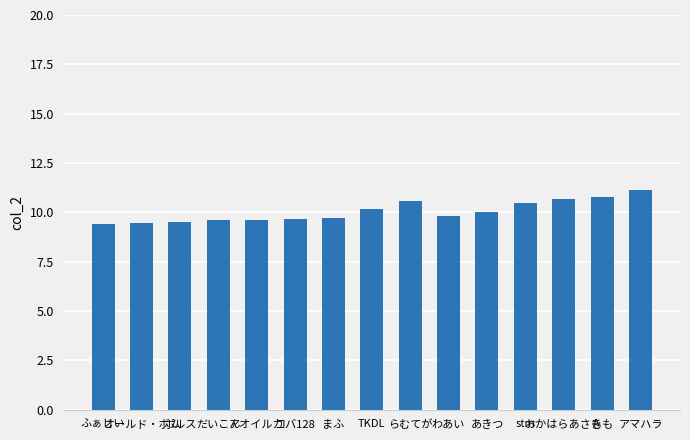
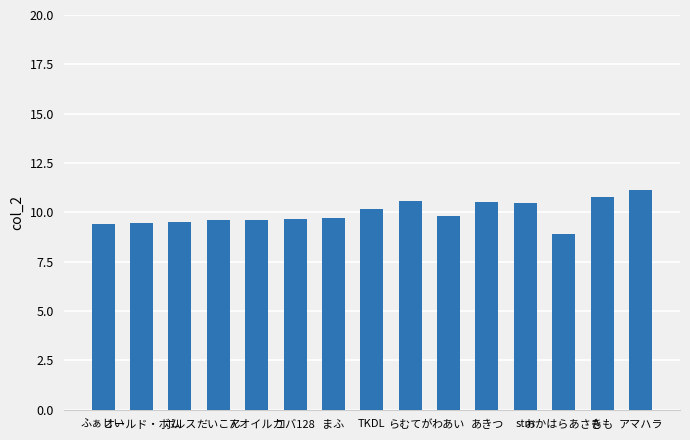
  {
    "まふ": 9.7,
    "TKDL": 10.2,
    "らむてが": 10.6,
    "わあい": 9.8,
-   "あきつ": 10.0,
-   "おかはらあさき": 10.7,
+   "あきつ": 10.5,
+   "おかはらあさき": 8.9,
    "アマハラ": 11.1
  }
